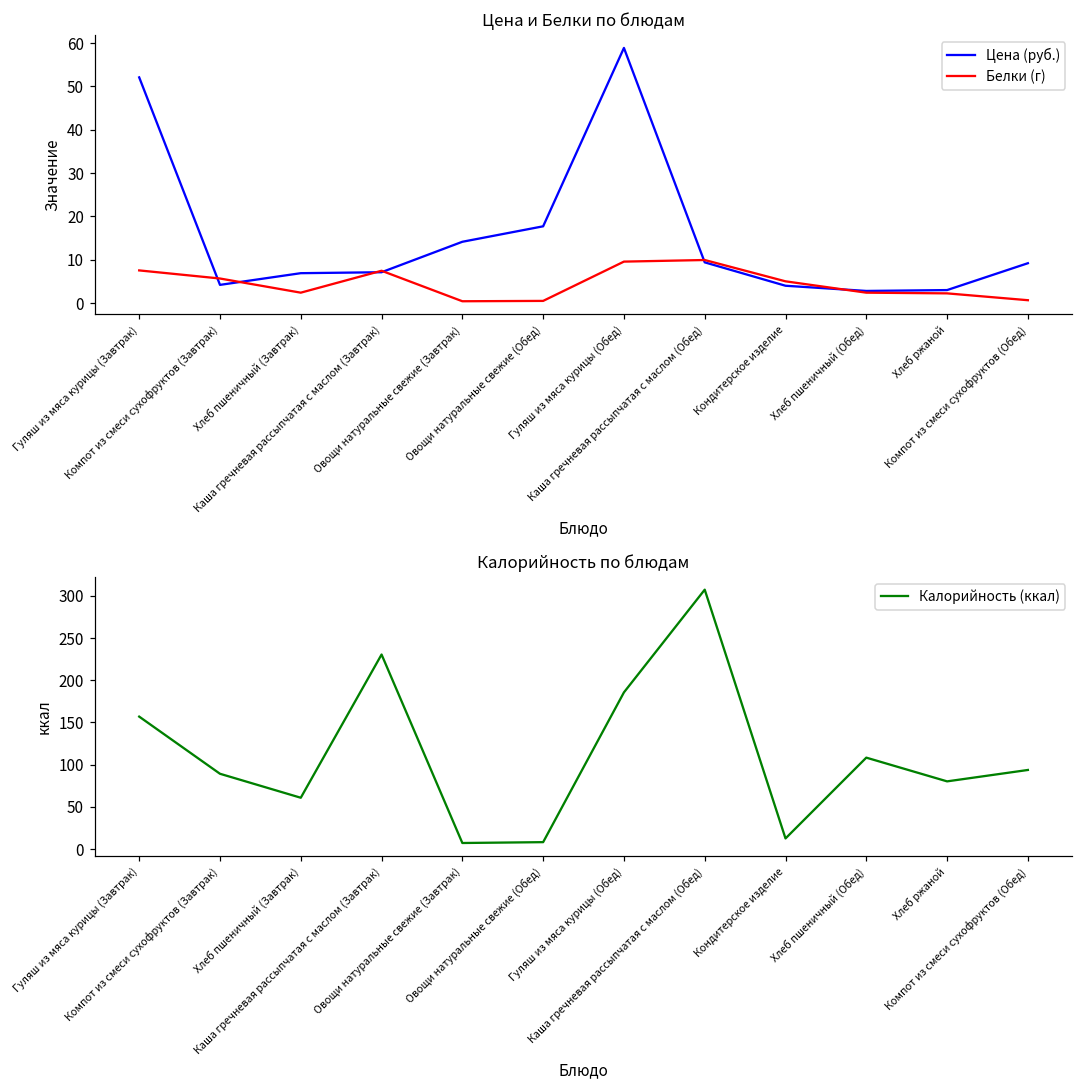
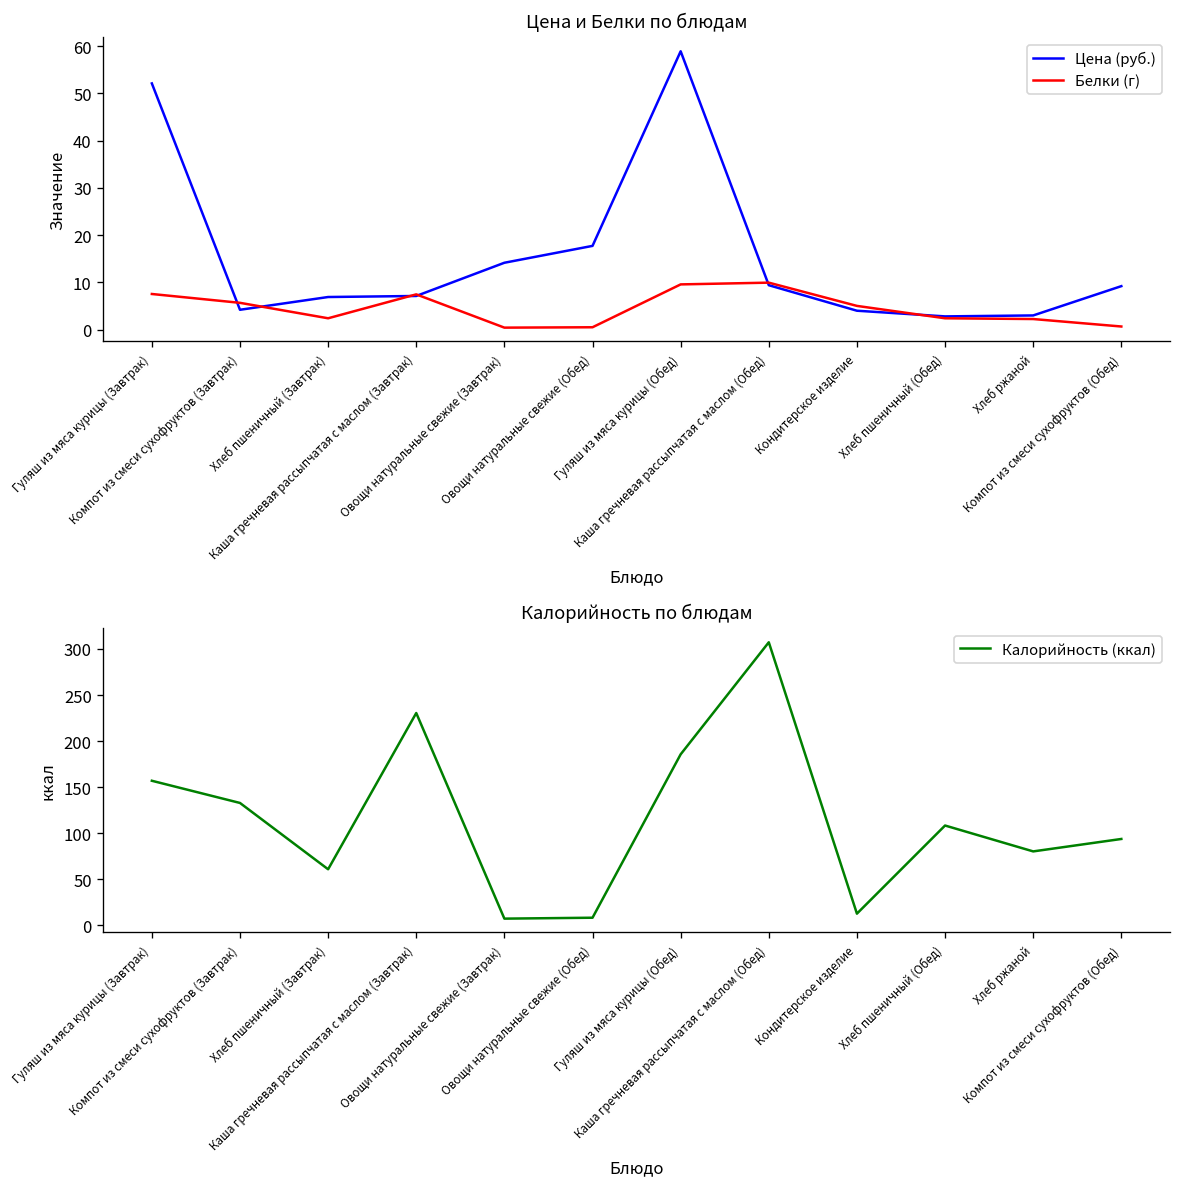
  {
    "Цена и Белки по блюдам": {
      "Цена (руб.)": {
        "Гуляш из мяса курицы (Завтрак)": 52,
        "Компот из смеси сухофруктов (Завтрак)": 4,
        "Хлеб пшеничный (Завтрак)": 7,
        "Овощи натуральные свежие (Завтрак)": 14,
        "Овощи натуральные свежие (Обед)": 18,
        "Гуляш из мяса курицы (Обед)": 59,
        "Кондитерское изделие": 4,
        "Хлеб ржаной": 3,
        "Компот из смеси сухофруктов (Обед)": 9
      },
      "Белки (г)": {
        "Гуляш из мяса курицы (Завтрак)": 8,
        "Компот из смеси сухофруктов (Завтрак)": 6,
        "Хлеб пшеничный (Завтрак)": 2,
        "Овощи натуральные свежие (Завтрак)": 0,
        "Овощи натуральные свежие (Обед)": 1,
        "Гуляш из мяса курицы (Обед)": 10,
        "Кондитерское изделие": 5,
        "Хлеб ржаной": 2,
        "Компот из смеси сухофруктов (Обед)": 1
      }
    },
    "Калорийность по блюдам": {
      "Гуляш из мяса курицы (Завтрак)": 160,
-     "Компот из смеси сухофруктов (Завтрак)": 90,
+     "Компот из смеси сухофруктов (Завтрак)": 130,
      "Хлеб пшеничный (Завтрак)": 60,
      "Каша гречневая рассыпчатая с маслом (Завтрак)": 230,
      "Овощи натуральные свежие (Завтрак)": 10,
      "Овощи натуральные свежие (Обед)": 10,
      "Гуляш из мяса курицы (Обед)": 190,
      "Каша гречневая рассыпчатая с маслом (Обед)": 310,
      "Кондитерское изделие": 10,
      "Хлеб пшеничный (Обед)": 110,
      "Хлеб ржаной": 80,
      "Компот из смеси сухофруктов (Обед)": 90
    }
  }
